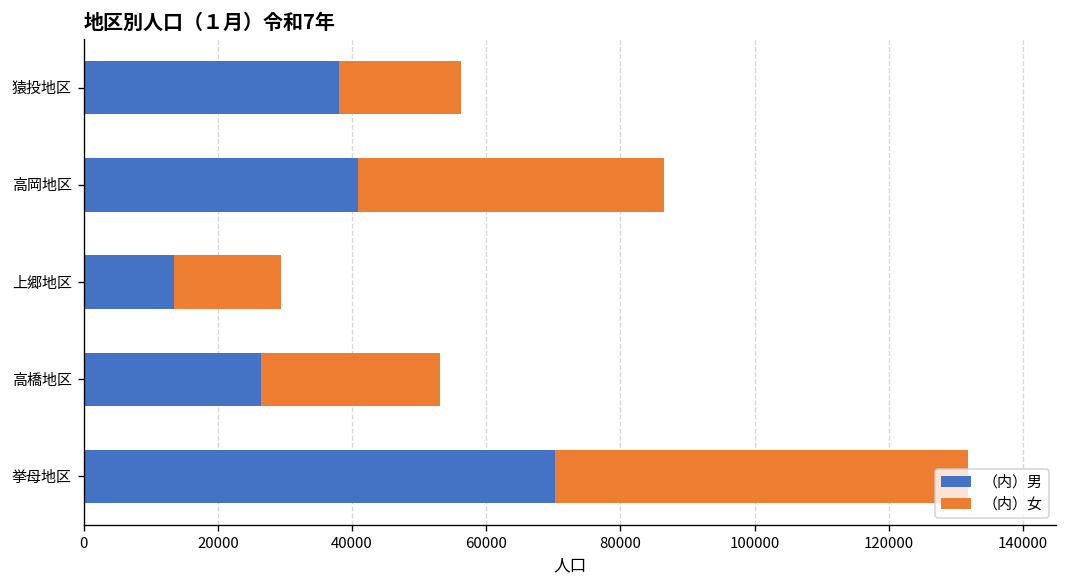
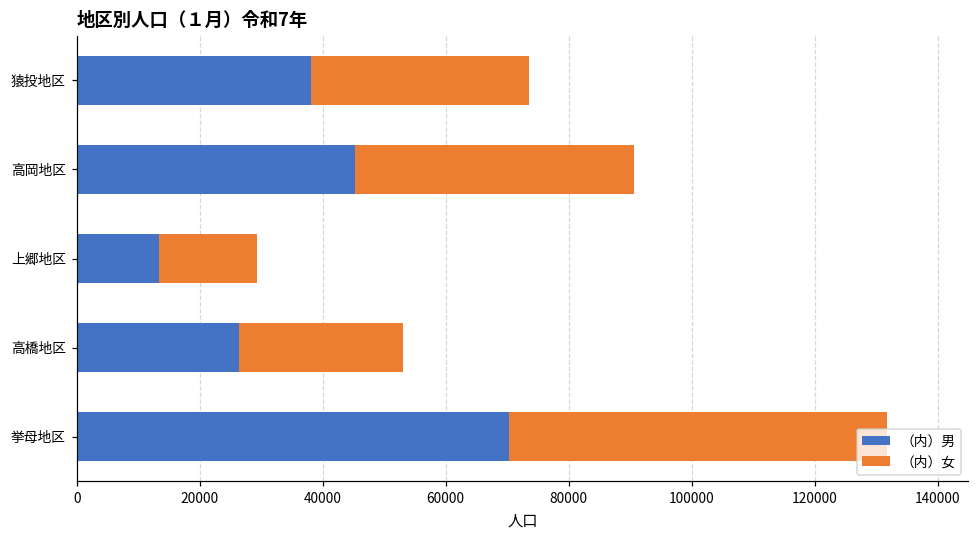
  {
    "（内）男": {
      "猿投地区": 38000,
-     "高岡地区": 41000,
+     "高岡地区": 45000,
      "上郷地区": 13000,
      "高橋地区": 26000,
      "挙母地区": 70000
    },
    "（内）女": {
-     "猿投地区": 18000,
+     "猿投地区": 35000,
      "高岡地区": 45000,
      "上郷地区": 16000,
      "高橋地区": 27000
    }
  }
